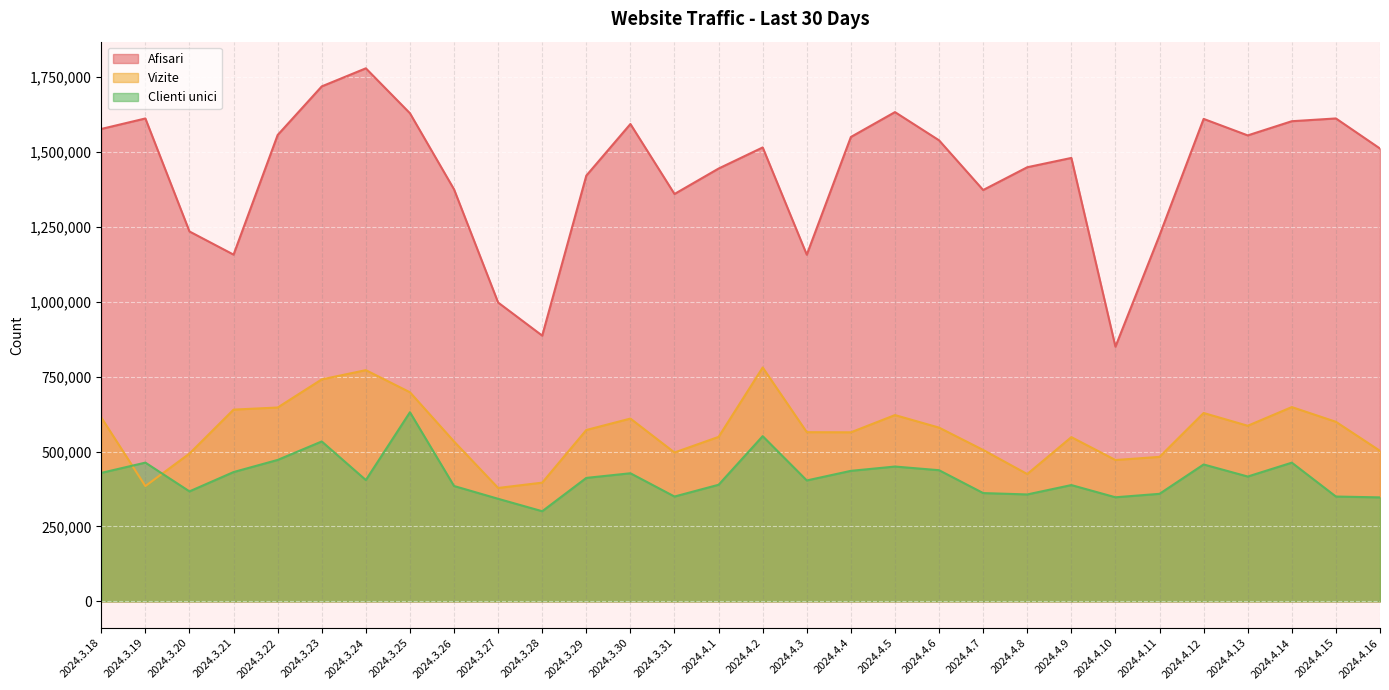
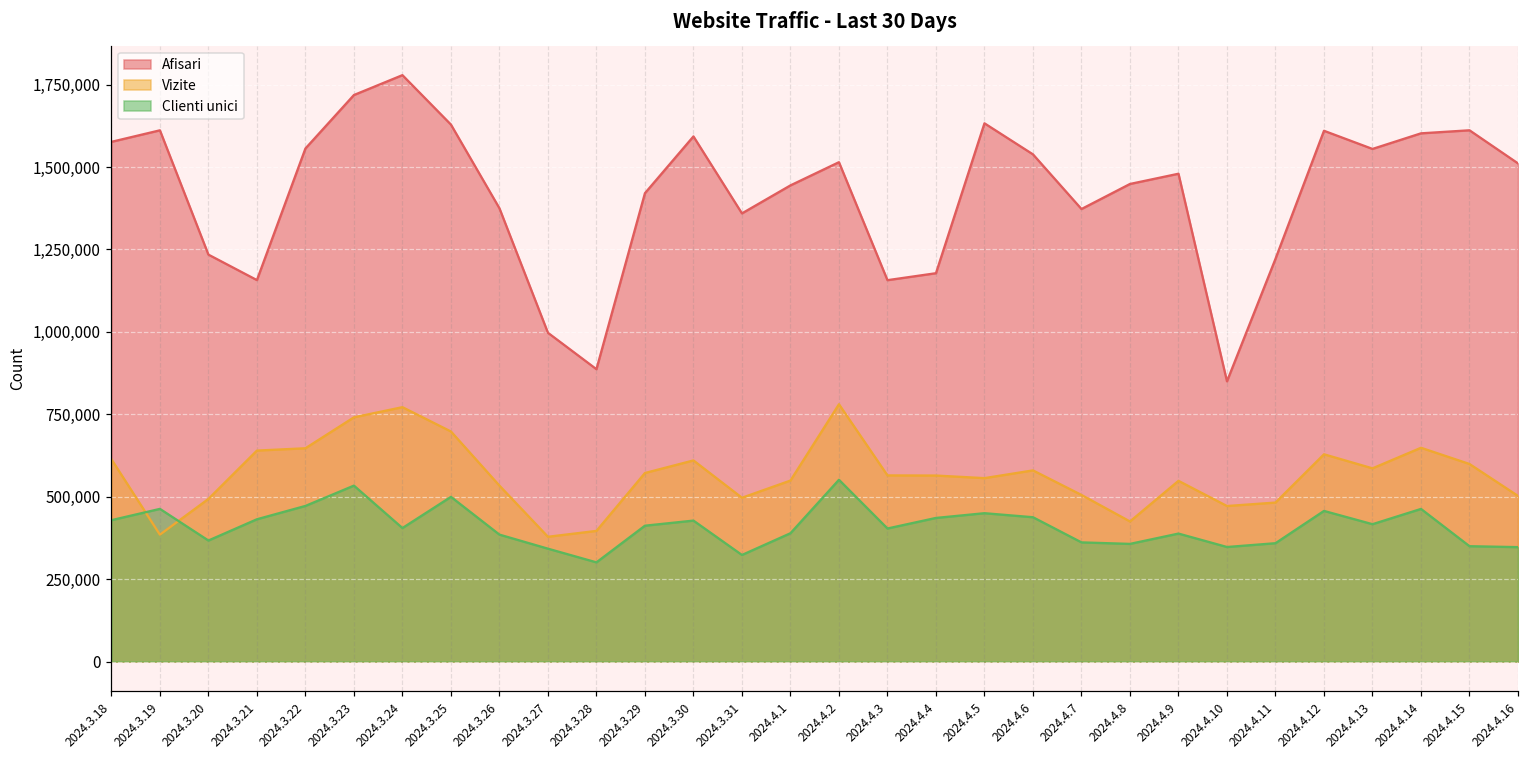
  {
    "Afisari": {
      "2024.3.18": "1,580,000",
      "2024.3.19": "1,610,000",
      "2024.3.20": "1,230,000",
      "2024.3.21": "1,160,000",
      "2024.3.22": "1,560,000",
      "2024.3.23": "1,720,000",
      "2024.3.24": "1,780,000",
      "2024.3.25": "1,630,000",
      "2024.3.26": "1,370,000",
      "2024.3.27": "1,000,000",
      "2024.3.28": "890,000",
      "2024.3.29": "1,420,000",
      "2024.3.30": "1,590,000",
      "2024.3.31": "1,360,000",
      "2024.4.1": "1,440,000",
      "2024.4.2": "1,510,000",
      "2024.4.3": "1,160,000",
-     "2024.4.4": "1,550,000",
+     "2024.4.4": "1,180,000",
      "2024.4.5": "1,630,000",
      "2024.4.6": "1,540,000",
      "2024.4.7": "1,370,000",
      "2024.4.8": "1,450,000",
      "2024.4.9": "1,480,000",
      "2024.4.10": "850,000",
      "2024.4.11": "1,220,000",
      "2024.4.12": "1,610,000",
      "2024.4.13": "1,550,000",
      "2024.4.14": "1,600,000",
      "2024.4.15": "1,610,000",
      "2024.4.16": "1,510,000"
    },
    "Vizite": {
      "2024.3.18": "610,000",
      "2024.3.19": "380,000",
      "2024.3.20": "490,000",
      "2024.3.21": "640,000",
      "2024.3.22": "650,000",
      "2024.3.23": "740,000",
      "2024.3.24": "770,000",
      "2024.3.25": "700,000",
      "2024.3.26": "530,000",
      "2024.3.27": "380,000",
      "2024.3.28": "400,000",
      "2024.3.29": "570,000",
      "2024.3.30": "610,000",
      "2024.3.31": "500,000",
      "2024.4.1": "550,000",
      "2024.4.2": "780,000",
      "2024.4.3": "560,000",
      "2024.4.4": "560,000",
-     "2024.4.5": "620,000",
+     "2024.4.5": "560,000",
      "2024.4.6": "580,000",
      "2024.4.7": "510,000",
      "2024.4.8": "420,000",
      "2024.4.9": "550,000",
      "2024.4.10": "470,000",
      "2024.4.11": "480,000",
      "2024.4.12": "630,000",
      "2024.4.13": "590,000",
      "2024.4.14": "650,000",
      "2024.4.15": "600,000",
      "2024.4.16": "500,000"
    },
    "Clienti unici": {
      "2024.3.18": "430,000",
      "2024.3.19": "460,000",
      "2024.3.20": "370,000",
      "2024.3.21": "430,000",
      "2024.3.22": "470,000",
      "2024.3.23": "530,000",
      "2024.3.24": "400,000",
-     "2024.3.25": "630,000",
+     "2024.3.25": "500,000",
      "2024.3.26": "380,000",
      "2024.3.27": "340,000",
      "2024.3.28": "300,000",
      "2024.3.29": "410,000",
      "2024.3.30": "430,000",
-     "2024.3.31": "350,000",
+     "2024.3.31": "320,000",
      "2024.4.1": "390,000",
      "2024.4.2": "550,000",
      "2024.4.3": "400,000",
      "2024.4.4": "440,000",
      "2024.4.5": "450,000",
      "2024.4.6": "440,000",
      "2024.4.7": "360,000",
      "2024.4.8": "360,000",
      "2024.4.9": "390,000",
      "2024.4.10": "350,000",
      "2024.4.11": "360,000",
      "2024.4.12": "460,000",
      "2024.4.13": "420,000",
      "2024.4.14": "460,000",
      "2024.4.15": "350,000",
      "2024.4.16": "350,000"
    }
  }
